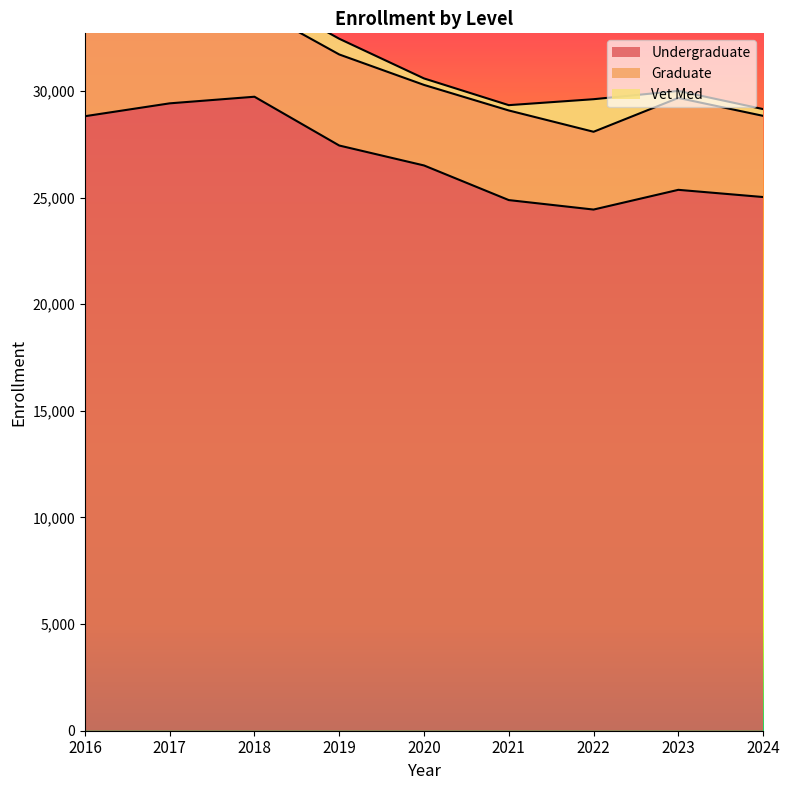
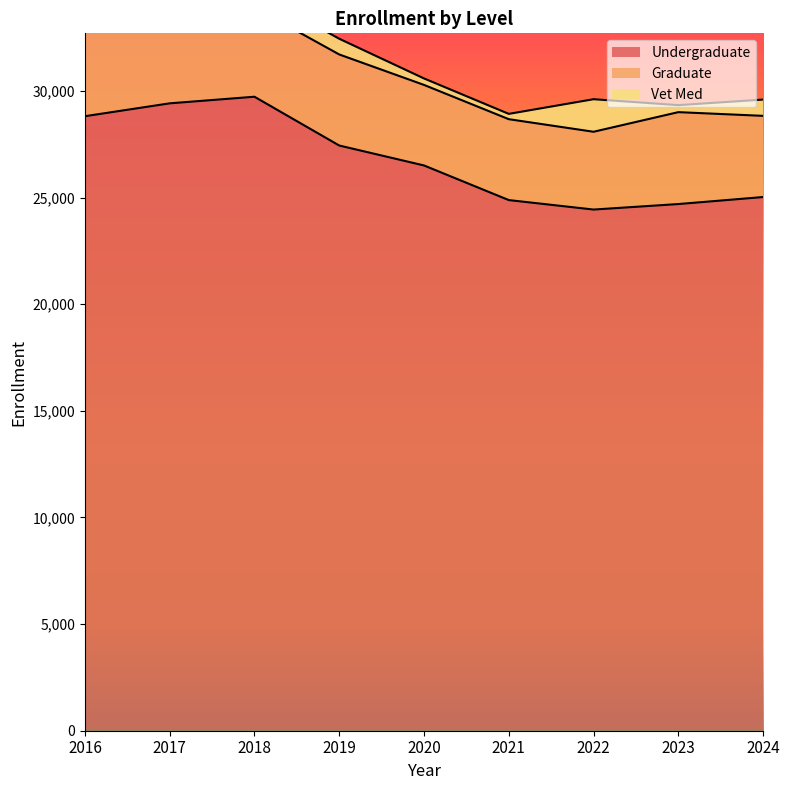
  {
    "Undergraduate": {
      "2016": "28,800",
      "2017": "29,400",
      "2018": "29,700",
      "2019": "27,400",
      "2020": "26,500",
      "2021": "24,900",
      "2022": "24,400",
-     "2023": "25,400",
+     "2023": "24,700",
      "2024": "25,000"
    },
    "Graduate": {
      "2019": "4,300",
      "2020": "3,800",
-     "2021": "4,200",
+     "2021": "3,800",
      "2022": "3,600",
      "2024": "3,800"
    },
    "Vet Med": {
      "2019": "700",
      "2020": "300",
      "2021": "200",
      "2022": "1,500",
-     "2024": "300"
+     "2024": "800"
    }
  }
